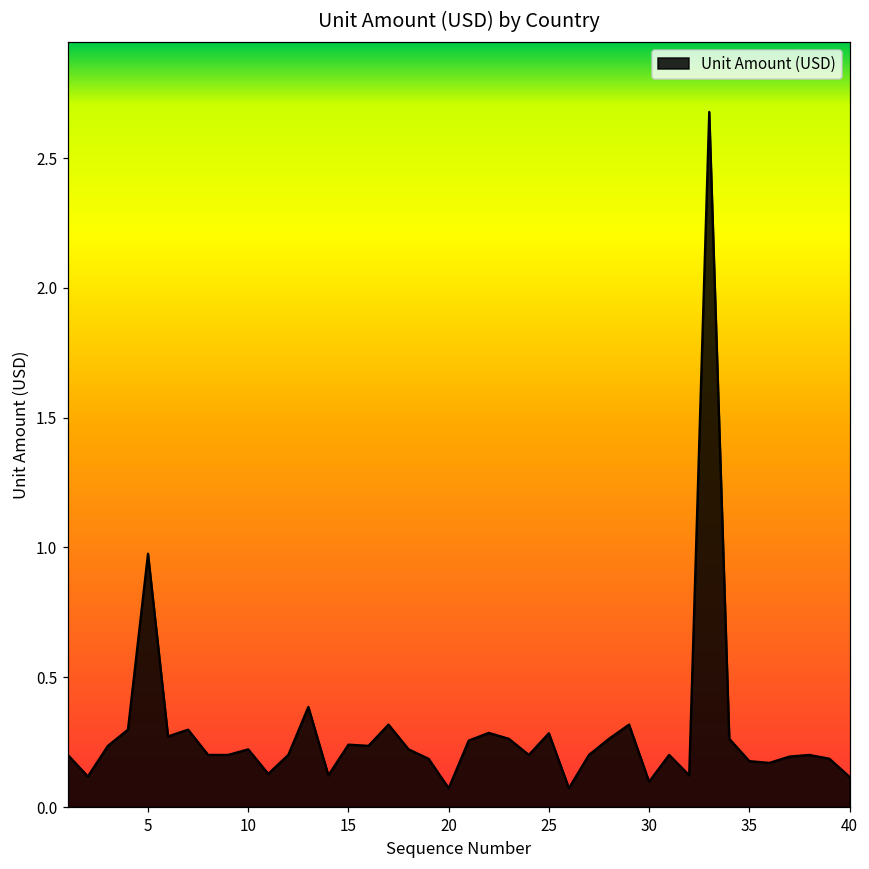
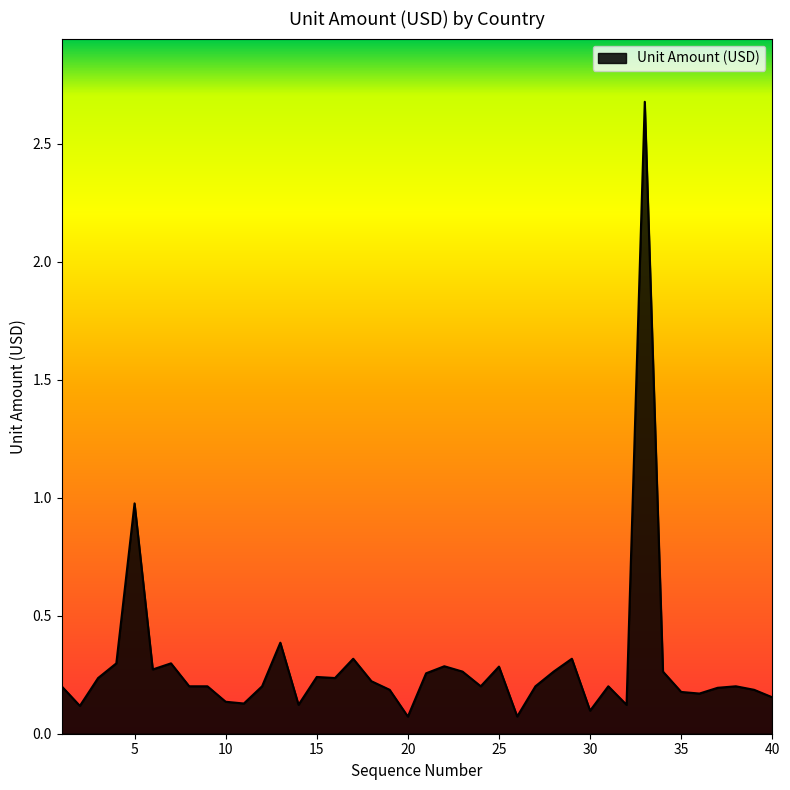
  {
    "5": 0.98,
-   "10": 0.22,
+   "10": 0.14,
    "15": 0.24,
    "20": 0.07,
    "25": 0.28,
    "30": 0.10,
    "35": 0.18,
-   "40": 0.12
+   "40": 0.15
  }
